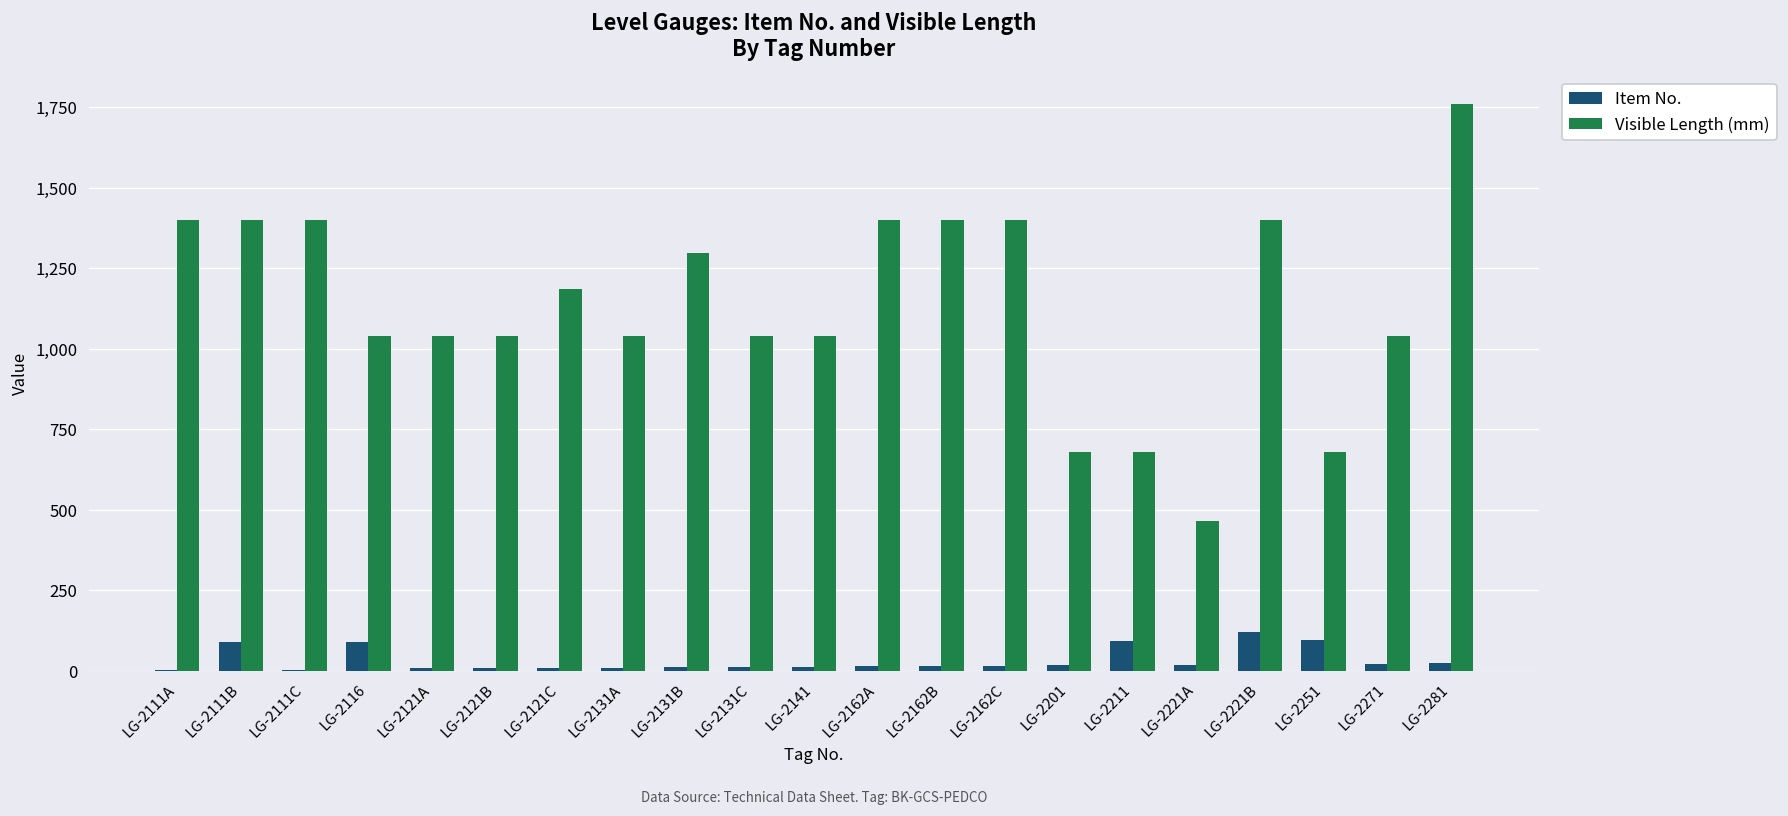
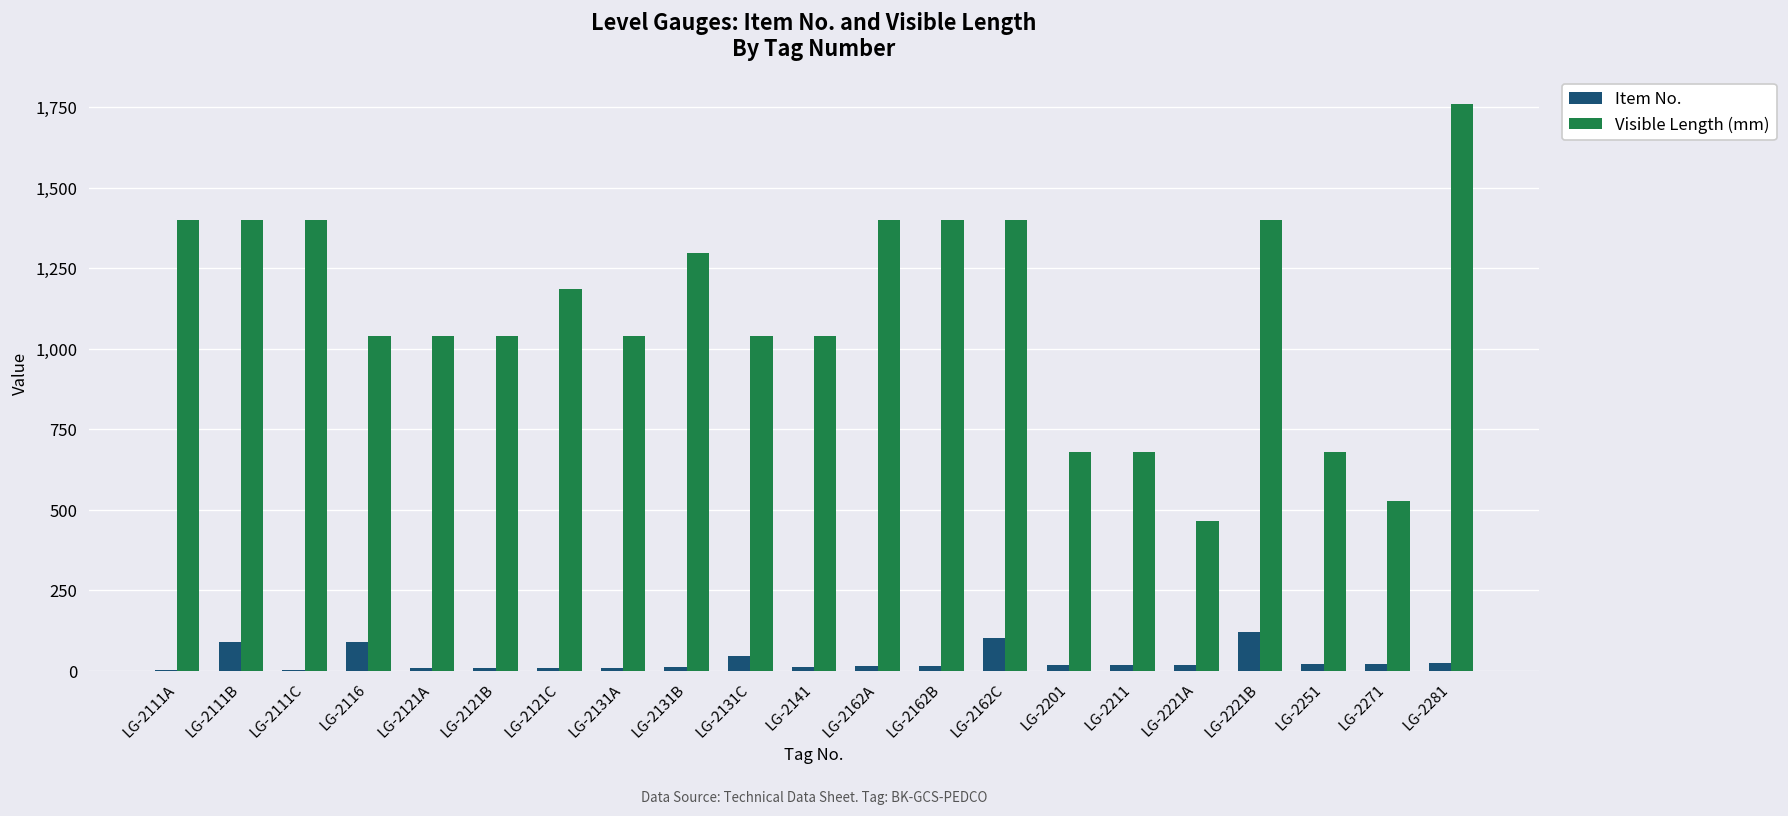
  {
    "Item No.": {
      "LG-2111B": "90",
      "LG-2116": "90",
      "LG-2131A": "10",
      "LG-2131B": "10",
-     "LG-2131C": "10",
+     "LG-2131C": "50",
      "LG-2141": "10",
      "LG-2162A": "10",
      "LG-2162B": "20",
-     "LG-2162C": "20",
+     "LG-2162C": "100",
      "LG-2201": "20",
-     "LG-2211": "90",
+     "LG-2211": "20",
      "LG-2221A": "20",
      "LG-2221B": "120",
-     "LG-2251": "100",
+     "LG-2251": "20",
      "LG-2271": "20",
      "LG-2281": "20"
    },
    "Visible Length (mm)": {
      "LG-2111A": "1,400",
      "LG-2111B": "1,400",
      "LG-2111C": "1,400",
      "LG-2116": "1,040",
      "LG-2121A": "1,040",
      "LG-2121B": "1,040",
      "LG-2121C": "1,190",
      "LG-2131A": "1,040",
      "LG-2131B": "1,300",
      "LG-2131C": "1,040",
      "LG-2141": "1,040",
      "LG-2162A": "1,400",
      "LG-2162B": "1,400",
      "LG-2162C": "1,400",
      "LG-2201": "680",
      "LG-2211": "680",
      "LG-2221A": "470",
      "LG-2221B": "1,400",
      "LG-2251": "680",
-     "LG-2271": "1,040",
+     "LG-2271": "530",
      "LG-2281": "1,760"
    }
  }
